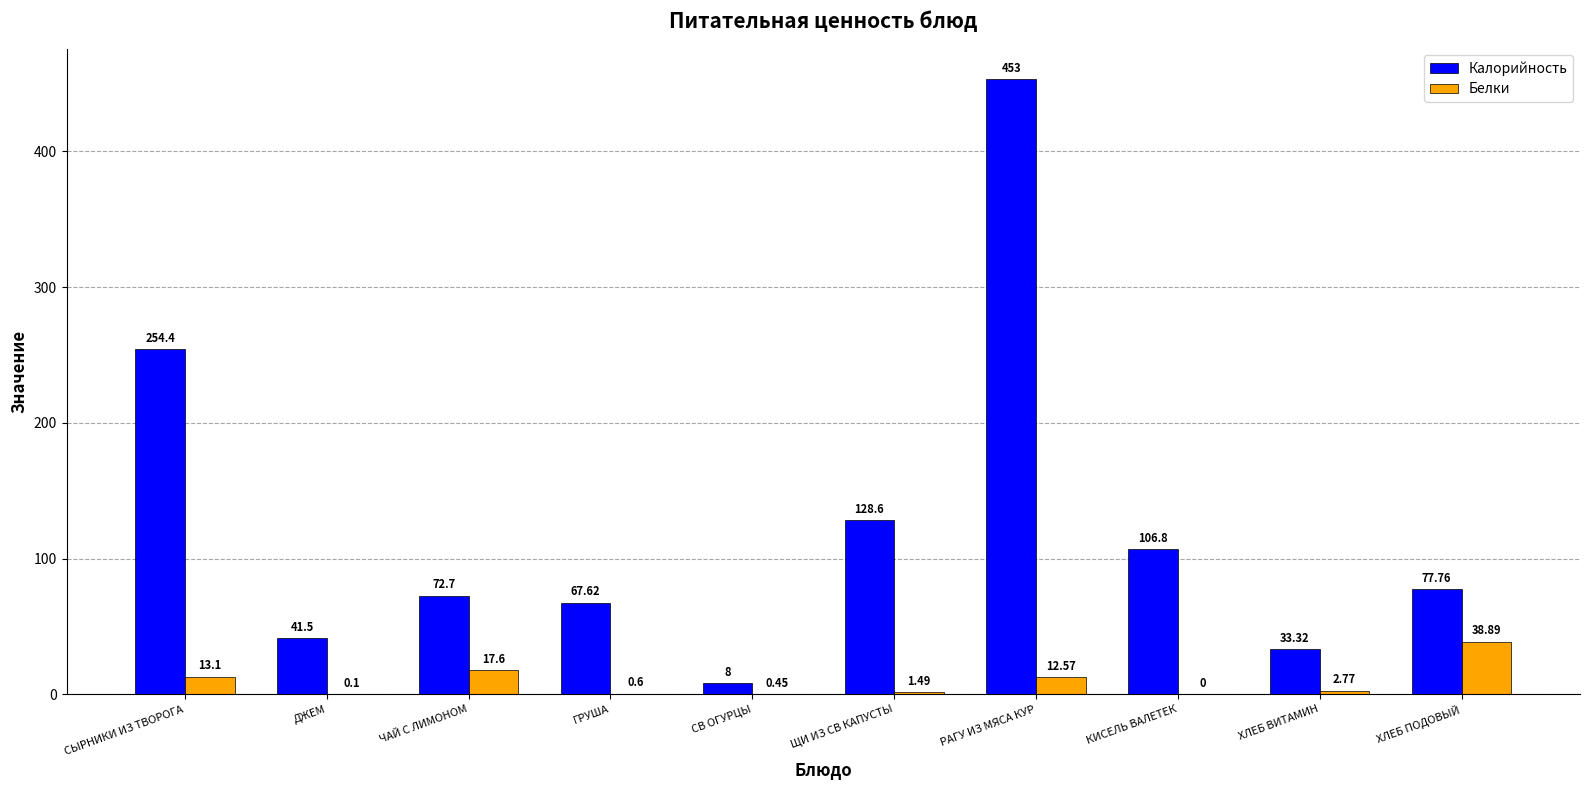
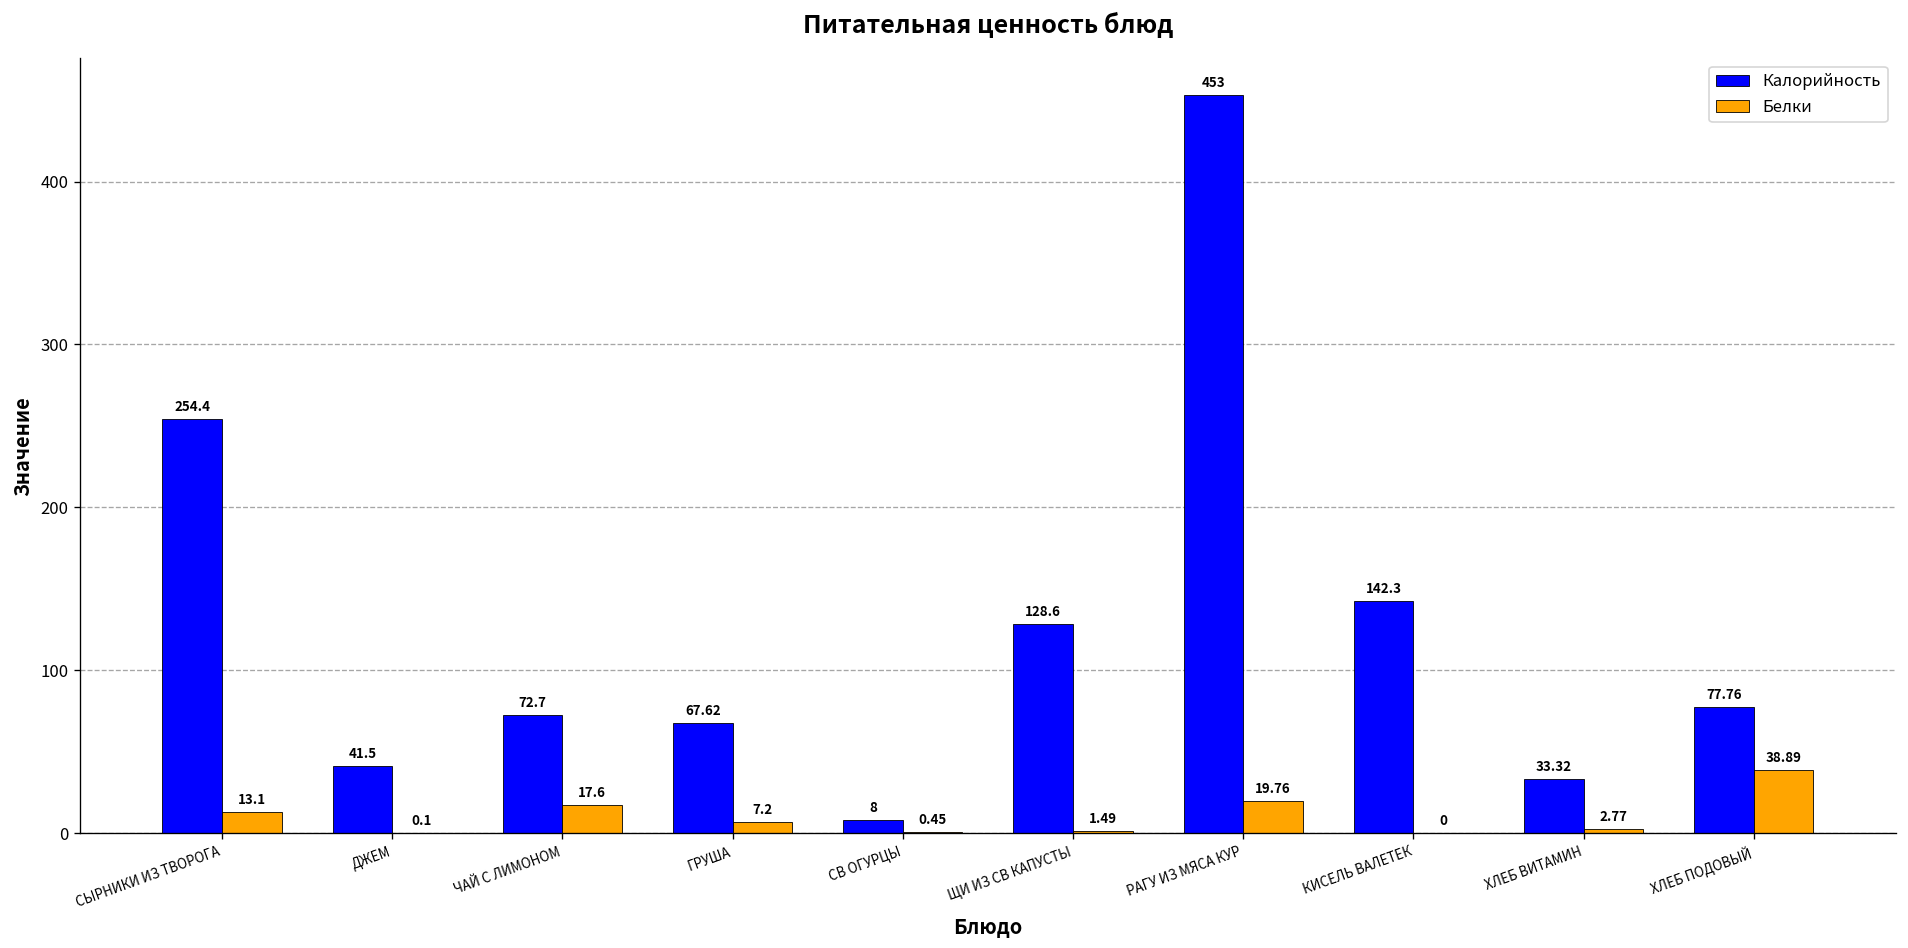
  {
    "Калорийность": {
      "СЫРНИКИ ИЗ ТВОРОГА": 254.4,
      "ДЖЕМ": 41.5,
      "ЧАЙ С ЛИМОНОМ": 72.7,
      "ГРУША": 67.62,
      "СВ ОГУРЦЫ": 8,
      "ЩИ ИЗ СВ КАПУСТЫ": 128.6,
      "РАГУ ИЗ МЯСА КУР": 453,
-     "КИСЕЛЬ ВАЛЕТЕК": 106.8,
+     "КИСЕЛЬ ВАЛЕТЕК": 142.3,
      "ХЛЕБ ВИТАМИН": 33.32,
      "ХЛЕБ ПОДОВЫЙ": 77.76
    },
    "Белки": {
      "СЫРНИКИ ИЗ ТВОРОГА": 13.1,
      "ДЖЕМ": 0.1,
      "ЧАЙ С ЛИМОНОМ": 17.6,
-     "ГРУША": 0.6,
+     "ГРУША": 7.2,
      "СВ ОГУРЦЫ": 0.45,
      "ЩИ ИЗ СВ КАПУСТЫ": 1.49,
-     "РАГУ ИЗ МЯСА КУР": 12.57,
+     "РАГУ ИЗ МЯСА КУР": 19.76,
      "КИСЕЛЬ ВАЛЕТЕК": 0,
      "ХЛЕБ ВИТАМИН": 2.77,
      "ХЛЕБ ПОДОВЫЙ": 38.89
    }
  }
